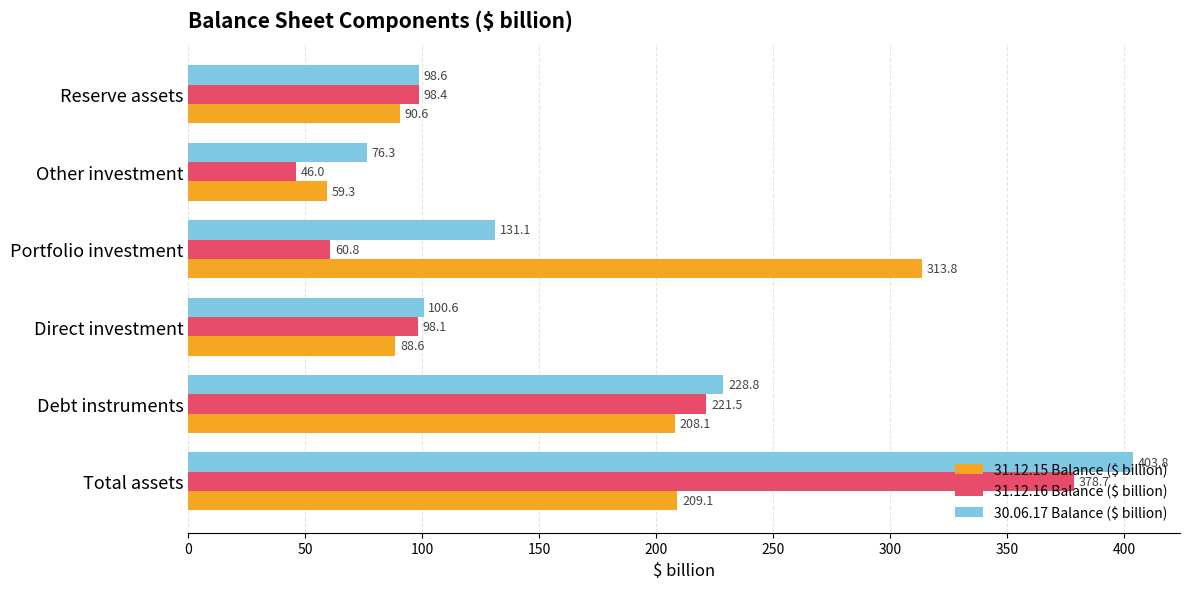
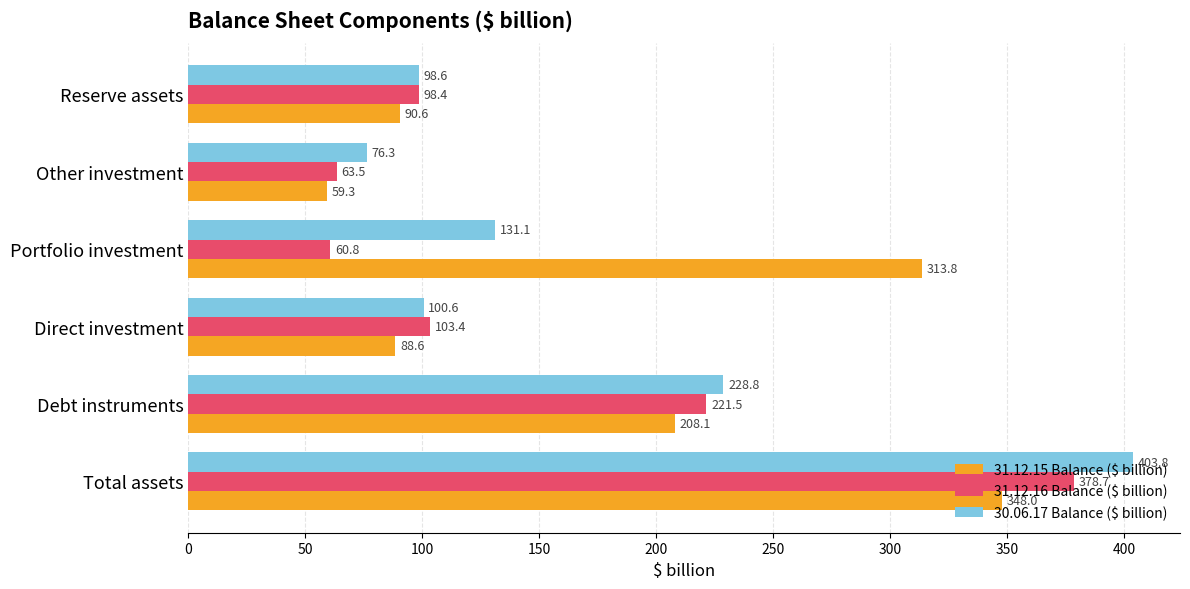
  {
    "31.12.15 Balance ($ billion)": {
      "Reserve assets": 90.6,
      "Other investment": 59.3,
      "Portfolio investment": 313.8,
      "Direct investment": 88.6,
      "Debt instruments": 208.1,
-     "Total assets": 209.1
+     "Total assets": 348.0
    },
    "31.12.16 Balance ($ billion)": {
      "Reserve assets": 98.4,
-     "Other investment": 46.0,
+     "Other investment": 63.5,
      "Portfolio investment": 60.8,
-     "Direct investment": 98.1,
+     "Direct investment": 103.4,
      "Debt instruments": 221.5,
      "Total assets": 378.7
    },
    "30.06.17 Balance ($ billion)": {
      "Reserve assets": 98.6,
      "Other investment": 76.3,
      "Portfolio investment": 131.1,
      "Direct investment": 100.6,
      "Debt instruments": 228.8,
      "Total assets": 403.8
    }
  }
